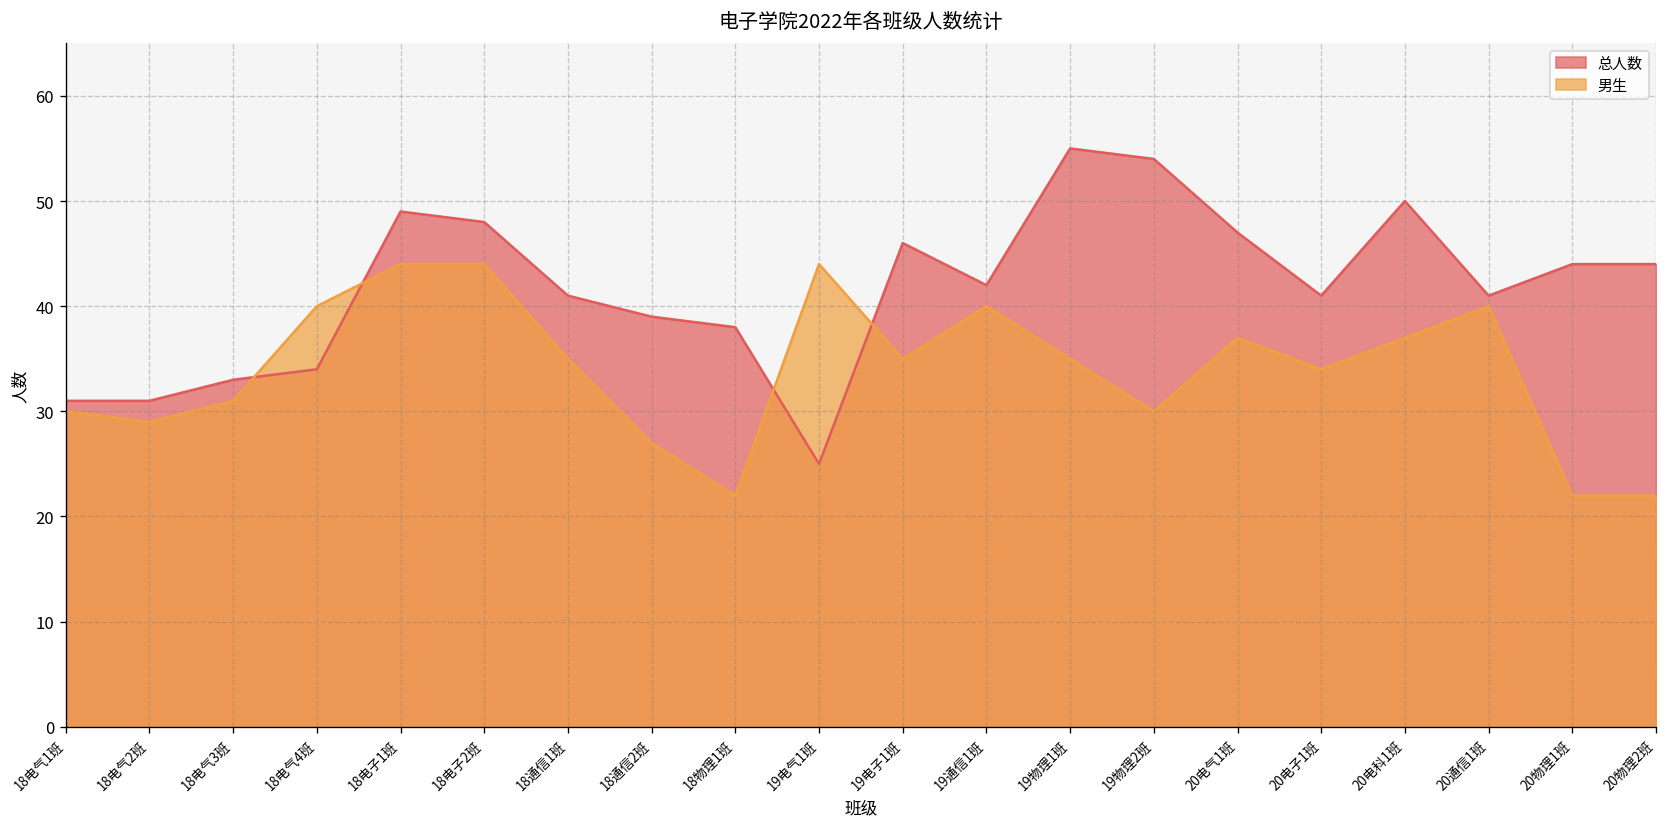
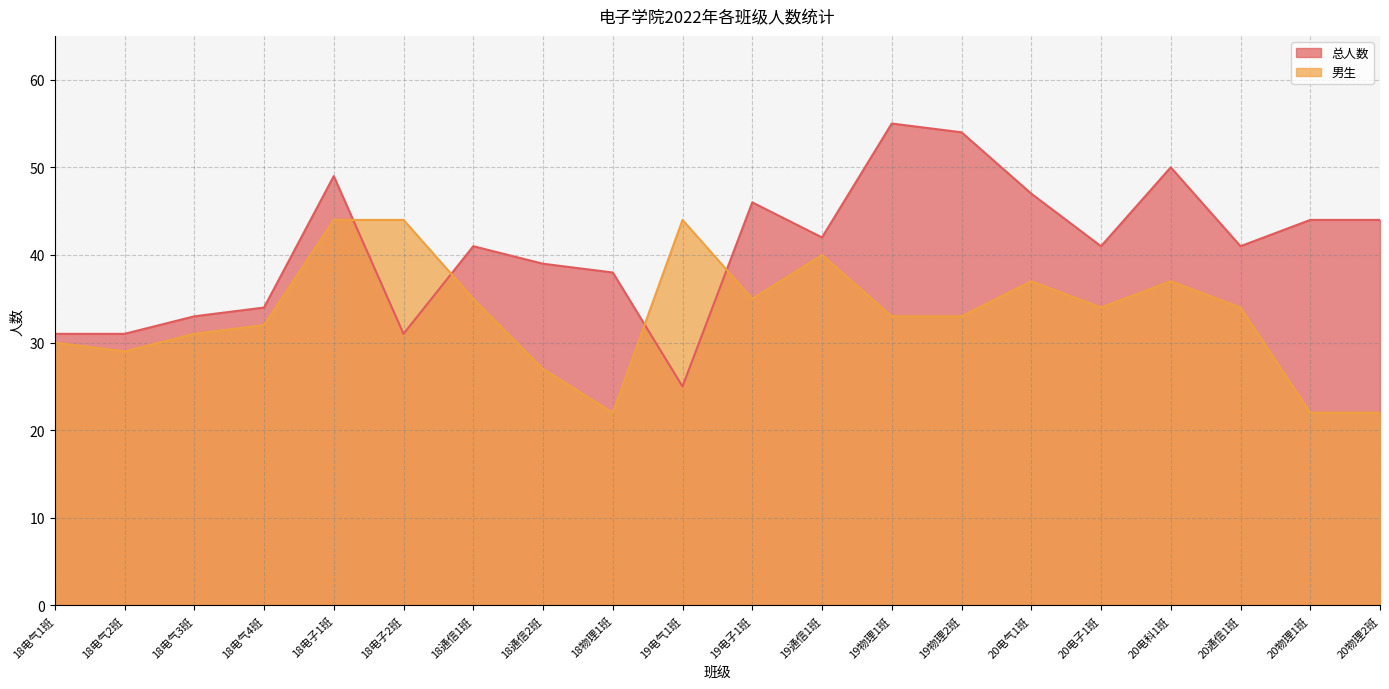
  {
    "总人数": {
      "18电气1班": 31,
      "18电气2班": 31,
      "18电气3班": 33,
      "18电气4班": 34,
      "18电子1班": 49,
-     "18电子2班": 48,
+     "18电子2班": 31,
      "18通信1班": 41,
      "18通信2班": 39,
      "18物理1班": 38,
      "19电气1班": 25,
      "19电子1班": 46,
      "19通信1班": 42,
      "19物理1班": 55,
      "19物理2班": 54,
      "20电气1班": 47,
      "20电子1班": 41,
      "20电科1班": 50,
      "20通信1班": 41,
      "20物理1班": 44,
      "20物理2班": 44
    },
    "男生": {
      "18电气1班": 30,
      "18电气2班": 29,
      "18电气3班": 31,
-     "18电气4班": 40,
+     "18电气4班": 32,
      "18电子1班": 44,
      "18电子2班": 44,
      "18通信1班": 35,
      "18通信2班": 27,
      "18物理1班": 22,
      "19电气1班": 44,
      "19电子1班": 35,
      "19通信1班": 40,
-     "19物理1班": 35,
-     "19物理2班": 30,
+     "19物理1班": 33,
+     "19物理2班": 33,
      "20电气1班": 37,
      "20电子1班": 34,
      "20电科1班": 37,
-     "20通信1班": 40,
+     "20通信1班": 34,
      "20物理1班": 22,
      "20物理2班": 22
    }
  }
